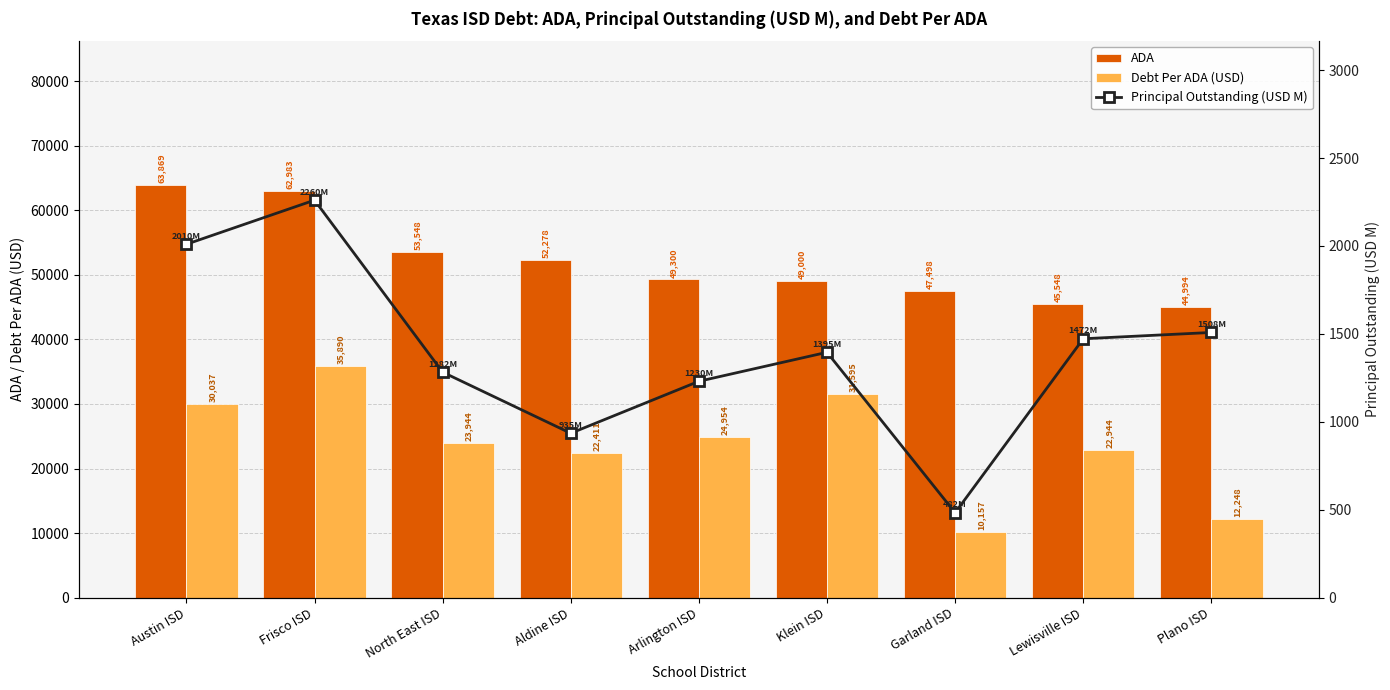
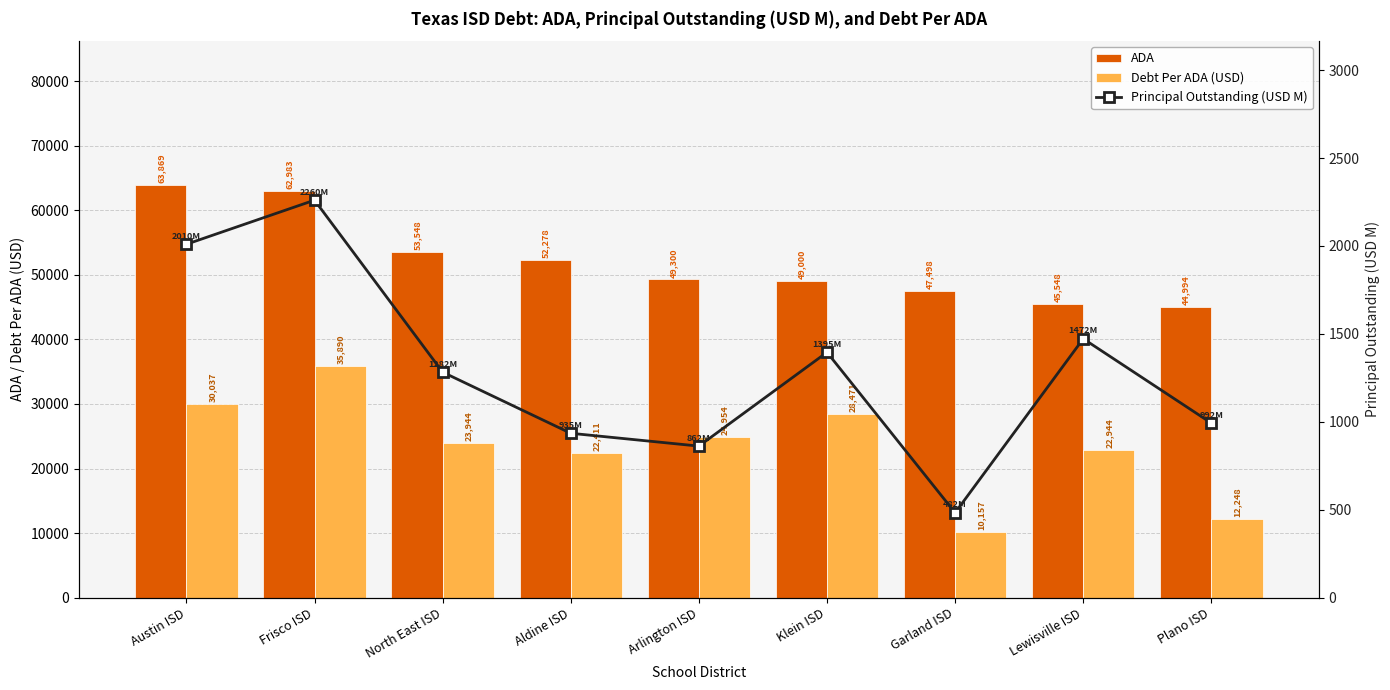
  {
    "ADA": {
      "Austin ISD": "63,869",
      "Frisco ISD": "62,983",
      "North East ISD": "53,548",
      "Aldine ISD": "52,278",
      "Klein ISD": "49,000",
      "Lewisville ISD": "45,548",
      "Plano ISD": "44,994"
    },
    "Debt Per ADA (USD)": {
      "Austin ISD": "30,037",
      "Frisco ISD": "35,890",
      "North East ISD": "23,944",
      "Aldine ISD": "22,411",
      "Arlington ISD": "24,954",
-     "Klein ISD": "31,595",
+     "Klein ISD": "28,471",
      "Garland ISD": "10,157",
      "Lewisville ISD": "22,944",
      "Plano ISD": "12,248"
    },
    "Principal Outstanding (USD M)": {
      "Austin ISD": "2010M",
      "Frisco ISD": "2260M",
      "North East ISD": "1282M",
      "Aldine ISD": "935M",
-     "Arlington ISD": "1230M",
+     "Arlington ISD": "862M",
      "Klein ISD": "1395M",
      "Garland ISD": "482M",
      "Lewisville ISD": "1472M",
-     "Plano ISD": "1508M"
+     "Plano ISD": "992M"
    }
  }
